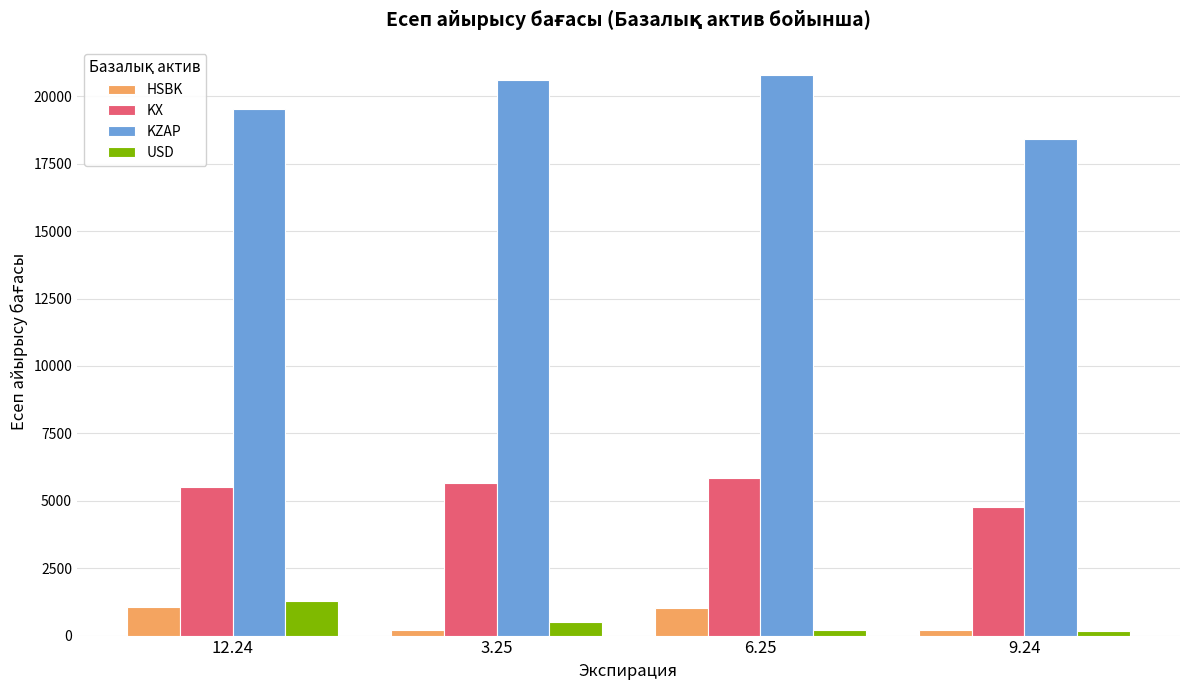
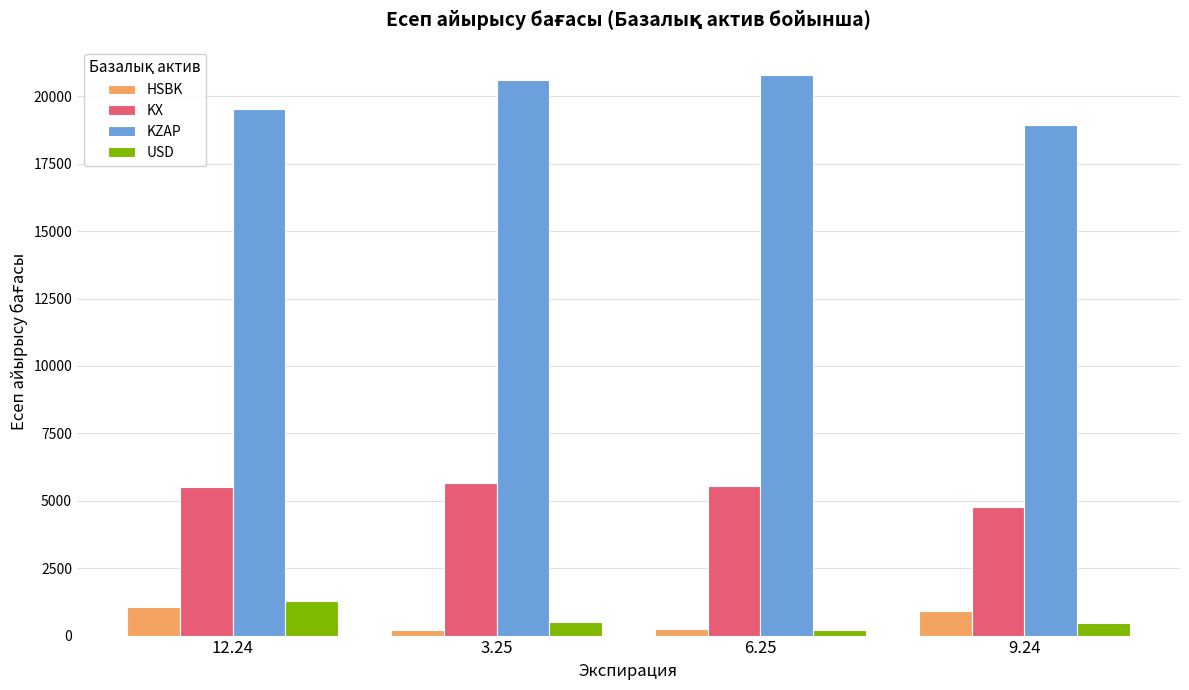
  {
    "HSBK": {
      "12.24": 1100,
      "3.25": 200,
-     "6.25": 1000,
-     "9.24": 200
+     "6.25": 200,
+     "9.24": 900
    },
    "KX": {
      "12.24": 5500,
      "3.25": 5700,
-     "6.25": 5900,
+     "6.25": 5600,
      "9.24": 4800
    },
    "KZAP": {
      "12.24": 19500,
      "3.25": 20600,
      "6.25": 20800,
-     "9.24": 18400
+     "9.24": 18900
    },
    "USD": {
      "12.24": 1300,
      "3.25": 500,
      "6.25": 200,
-     "9.24": 200
+     "9.24": 500
    }
  }
